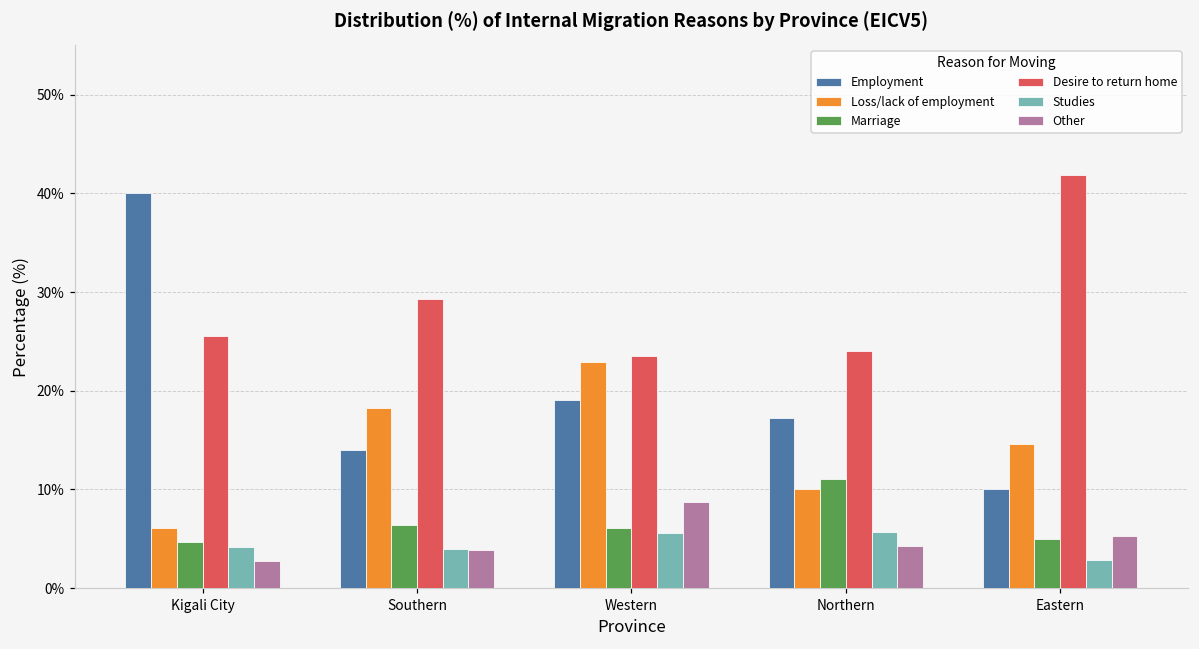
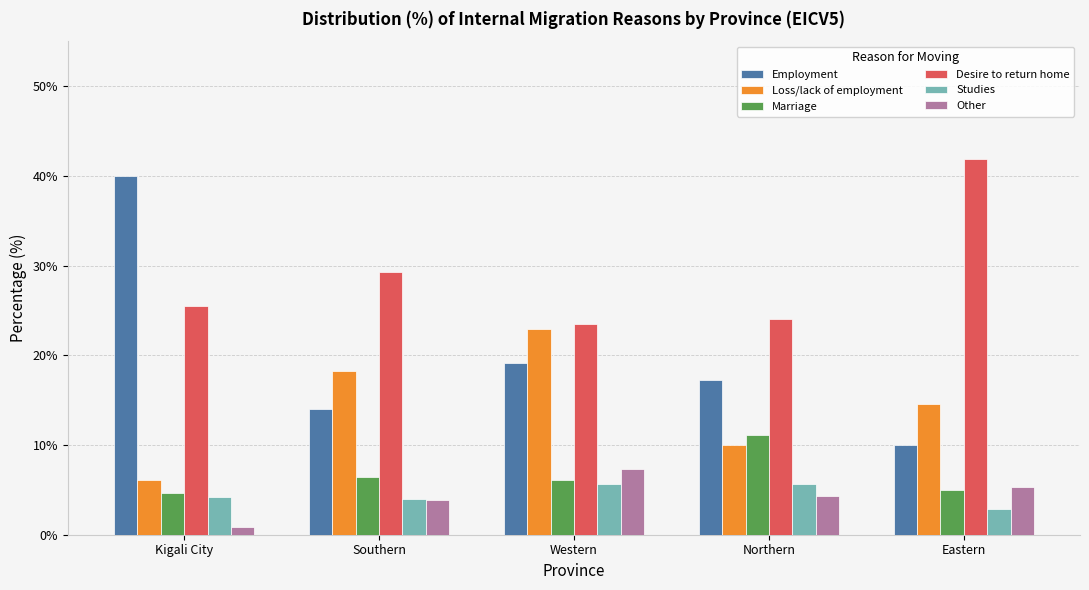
  {
    "Employment": {
      "Kigali City": "40%",
      "Southern": "14%",
      "Western": "19%",
      "Northern": "17%",
      "Eastern": "10%"
    },
    "Loss/lack of employment": {
      "Kigali City": "6%",
      "Southern": "18%",
      "Western": "23%",
      "Northern": "10%",
      "Eastern": "15%"
    },
    "Marriage": {
      "Kigali City": "5%",
      "Southern": "6%",
      "Western": "6%",
      "Northern": "11%",
      "Eastern": "5%"
    },
    "Desire to return home": {
      "Kigali City": "26%",
      "Southern": "29%",
      "Western": "24%",
      "Northern": "24%",
      "Eastern": "42%"
    },
    "Studies": {
      "Kigali City": "4%",
      "Southern": "4%",
      "Western": "6%",
      "Northern": "6%",
      "Eastern": "3%"
    },
    "Other": {
-     "Kigali City": "3%",
+     "Kigali City": "1%",
      "Southern": "4%",
-     "Western": "9%",
+     "Western": "7%",
      "Northern": "4%",
      "Eastern": "5%"
    }
  }
